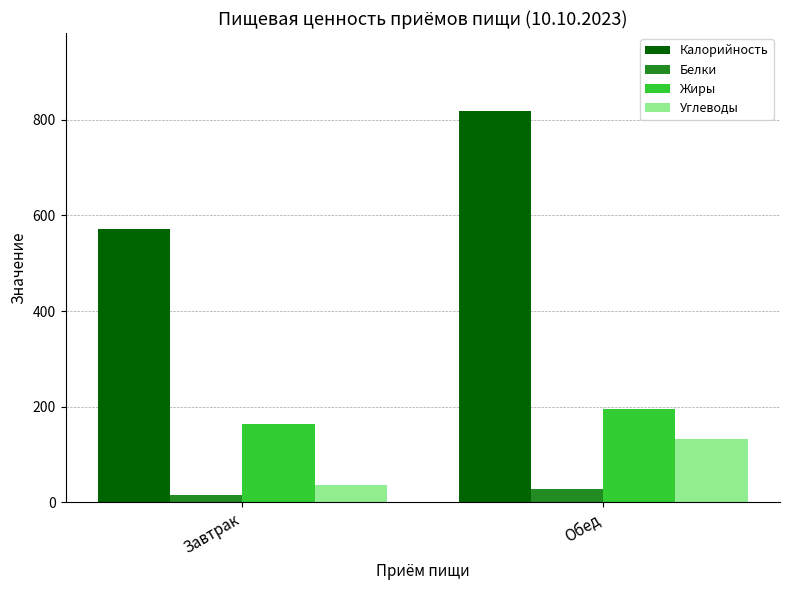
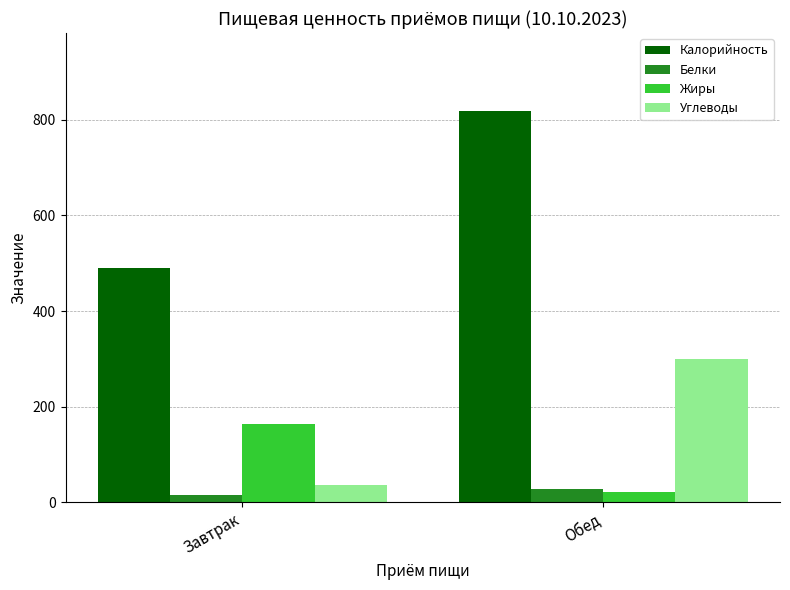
  {
    "Калорийность": {
-     "Завтрак": 570,
+     "Завтрак": 490,
      "Обед": 820
    },
    "Белки": {
      "Завтрак": 10,
      "Обед": 30
    },
    "Жиры": {
      "Завтрак": 160,
-     "Обед": 200
+     "Обед": 20
    },
    "Углеводы": {
      "Завтрак": 40,
-     "Обед": 130
+     "Обед": 300
    }
  }
